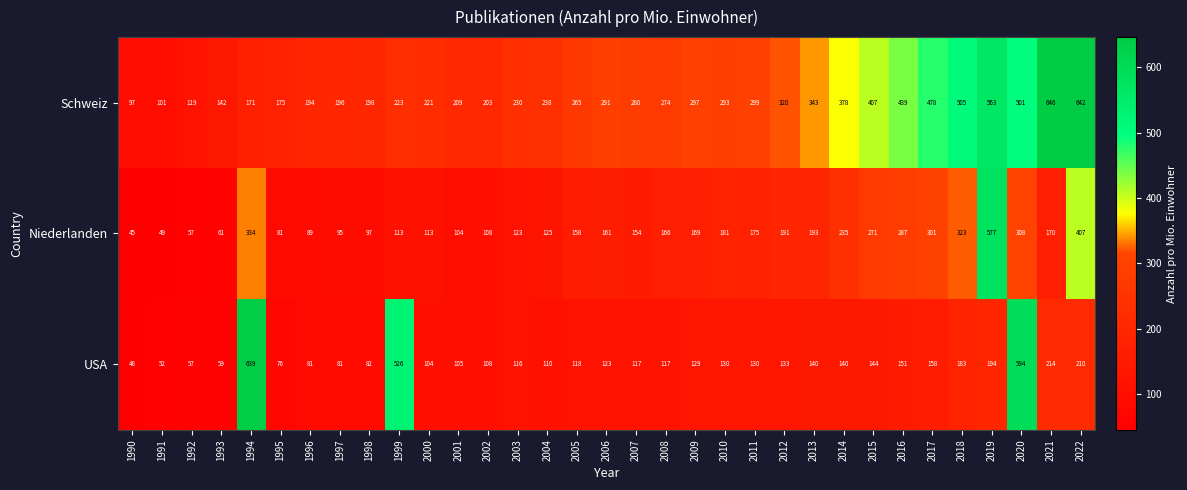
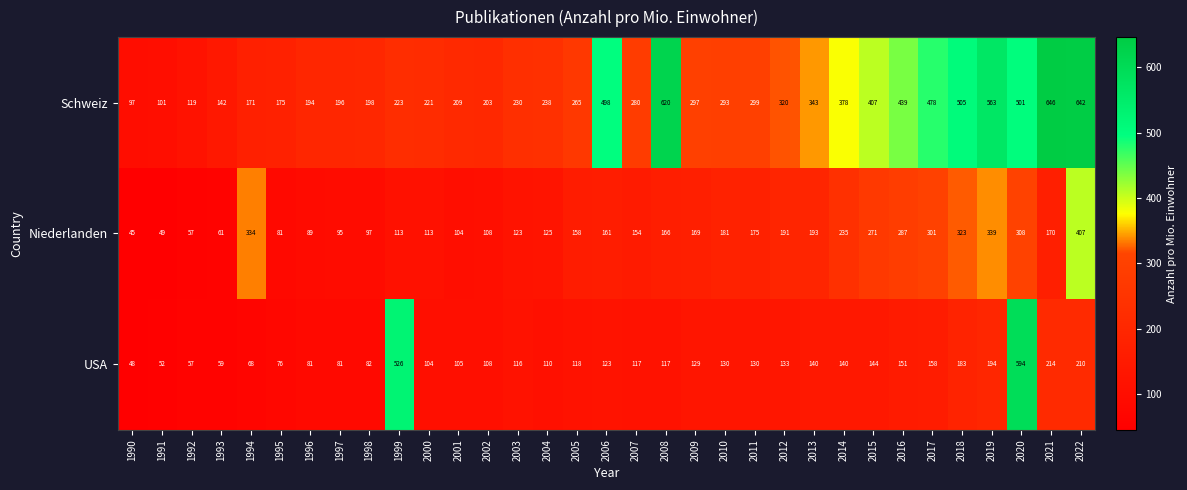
  {
    "Schweiz": {
      "1990": 97,
      "1991": 101,
      "1992": 119,
      "1993": 142,
      "1994": 171,
      "1995": 175,
      "1996": 194,
      "1997": 196,
      "1998": 198,
      "1999": 223,
      "2000": 221,
      "2001": 209,
      "2002": 203,
      "2003": 230,
      "2004": 238,
      "2005": 265,
-     "2006": 291,
+     "2006": 498,
      "2007": 280,
-     "2008": 274,
+     "2008": 620,
      "2009": 297,
      "2010": 293,
      "2011": 299,
      "2012": 320,
      "2013": 343,
      "2014": 378,
      "2015": 407,
      "2016": 439,
      "2017": 478,
      "2018": 505,
      "2019": 563,
      "2020": 501,
      "2021": 646,
      "2022": 642
    },
    "Niederlanden": {
      "1990": 45,
      "1991": 49,
      "1992": 57,
      "1993": 61,
      "1994": 334,
      "1995": 81,
      "1996": 89,
      "1997": 95,
      "1998": 97,
      "1999": 113,
      "2000": 113,
      "2001": 104,
      "2002": 108,
      "2003": 123,
      "2004": 125,
      "2005": 158,
      "2006": 161,
      "2007": 154,
      "2008": 166,
      "2009": 169,
      "2010": 181,
      "2011": 175,
      "2012": 191,
      "2013": 193,
      "2014": 235,
      "2015": 271,
      "2016": 287,
      "2017": 301,
      "2018": 323,
-     "2019": 577,
+     "2019": 339,
      "2020": 308,
      "2021": 170,
      "2022": 407
    },
    "USA": {
      "1990": 48,
      "1991": 52,
      "1992": 57,
      "1993": 59,
-     "1994": 639,
+     "1994": 68,
      "1995": 76,
      "1996": 81,
      "1997": 81,
      "1998": 82,
      "1999": 526,
      "2000": 104,
      "2001": 105,
      "2002": 108,
      "2003": 116,
      "2004": 110,
      "2005": 118,
      "2006": 123,
      "2007": 117,
      "2008": 117,
      "2009": 129,
      "2010": 130,
      "2011": 130,
      "2012": 133,
      "2013": 140,
      "2014": 140,
      "2015": 144,
      "2016": 151,
      "2017": 158,
      "2018": 183,
      "2019": 194,
      "2020": 594,
      "2021": 214,
      "2022": 210
    }
  }
